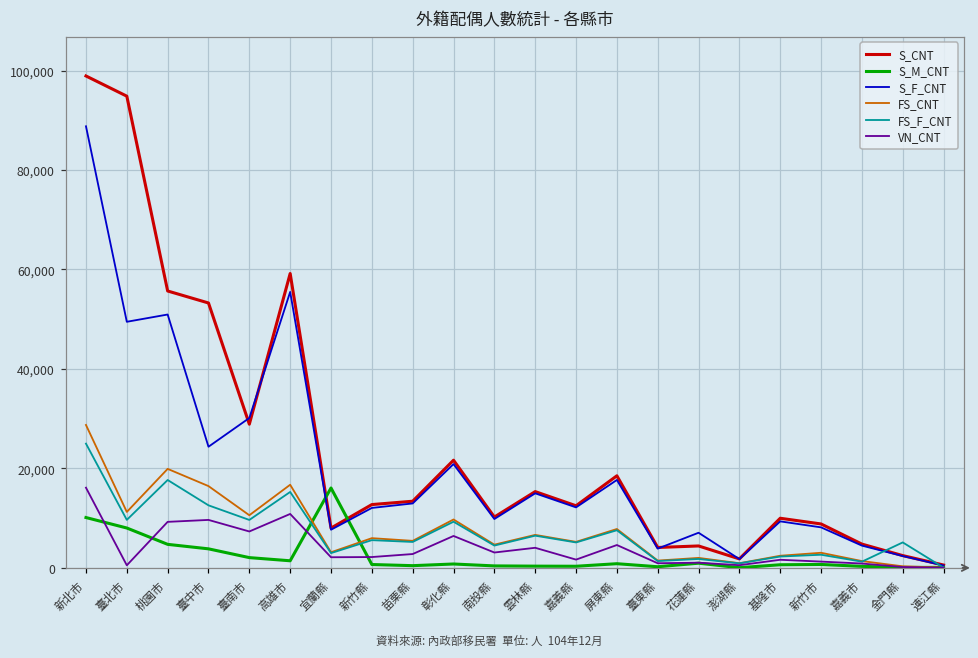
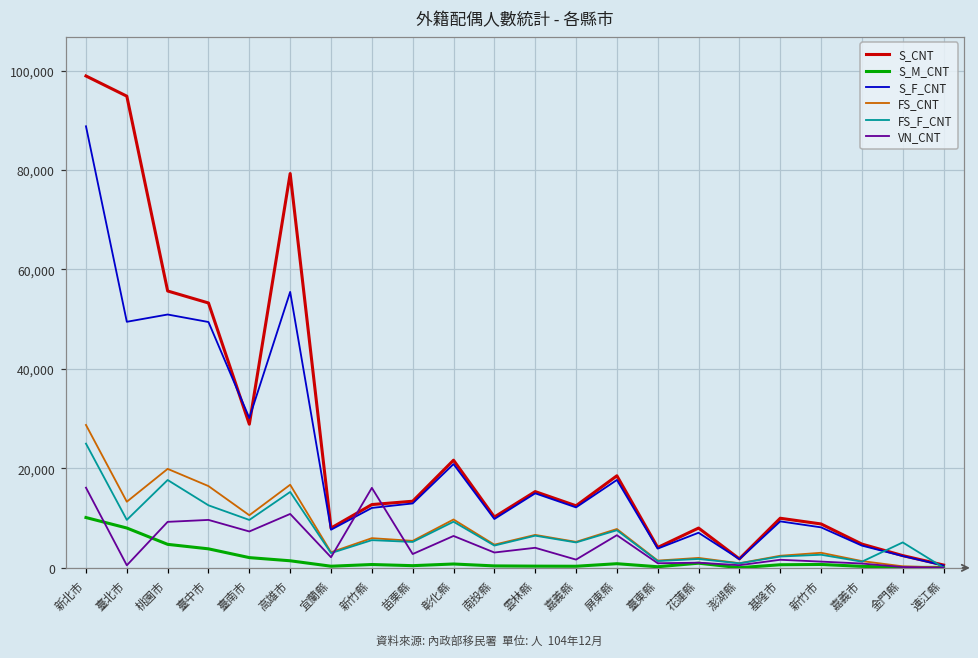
  {
    "S_CNT": {
      "新北市": "99,000",
      "臺北市": "95,000",
      "桃園市": "56,000",
      "臺中市": "53,000",
      "臺南市": "29,000",
-     "高雄市": "59,000",
+     "高雄市": "79,000",
      "新竹縣": "13,000",
      "彰化縣": "22,000",
      "屏東縣": "19,000",
-     "花蓮縣": "4,000",
+     "花蓮縣": "8,000",
      "基隆市": "10,000",
      "新竹市": "9,000"
    },
    "S_M_CNT": {
      "新北市": "10,000",
      "臺北市": "8,000",
      "桃園市": "5,000",
      "臺中市": "4,000",
      "臺南市": "2,000",
      "高雄市": "1,000",
-     "宜蘭縣": "16,000",
+     "宜蘭縣": "0",
      "新竹縣": "1,000",
      "苗栗縣": "0",
      "彰化縣": "1,000",
      "南投縣": "0",
      "雲林縣": "0",
      "嘉義縣": "0",
      "屏東縣": "1,000",
      "臺東縣": "0",
      "基隆市": "1,000",
      "新竹市": "1,000",
      "嘉義市": "0"
    },
    "S_F_CNT": {
      "新北市": "89,000",
      "臺北市": "49,000",
      "桃園市": "51,000",
-     "臺中市": "24,000",
+     "臺中市": "49,000",
      "臺南市": "30,000",
      "高雄市": "55,000",
      "新竹縣": "12,000",
      "彰化縣": "21,000",
      "屏東縣": "18,000",
      "花蓮縣": "7,000",
      "基隆市": "9,000",
      "新竹市": "8,000"
    },
    "FS_CNT": {
      "新北市": "29,000",
-     "臺北市": "11,000",
+     "臺北市": "13,000",
      "桃園市": "20,000",
      "臺中市": "16,000",
      "臺南市": "11,000",
      "高雄市": "17,000"
    },
    "FS_F_CNT": {
      "新北市": "25,000",
      "臺北市": "10,000",
      "桃園市": "18,000",
      "臺中市": "13,000",
      "臺南市": "10,000",
      "高雄市": "15,000",
      "金門縣": "5,000"
    },
    "VN_CNT": {
      "新北市": "16,000",
      "臺北市": "1,000",
      "桃園市": "9,000",
      "臺中市": "10,000",
      "臺南市": "7,000",
      "高雄市": "11,000",
      "宜蘭縣": "2,000",
-     "新竹縣": "2,000",
+     "新竹縣": "16,000",
      "苗栗縣": "3,000",
      "彰化縣": "6,000",
      "南投縣": "3,000",
      "雲林縣": "4,000",
      "嘉義縣": "2,000",
-     "屏東縣": "5,000",
+     "屏東縣": "7,000",
      "基隆市": "2,000",
      "新竹市": "1,000"
    }
  }
